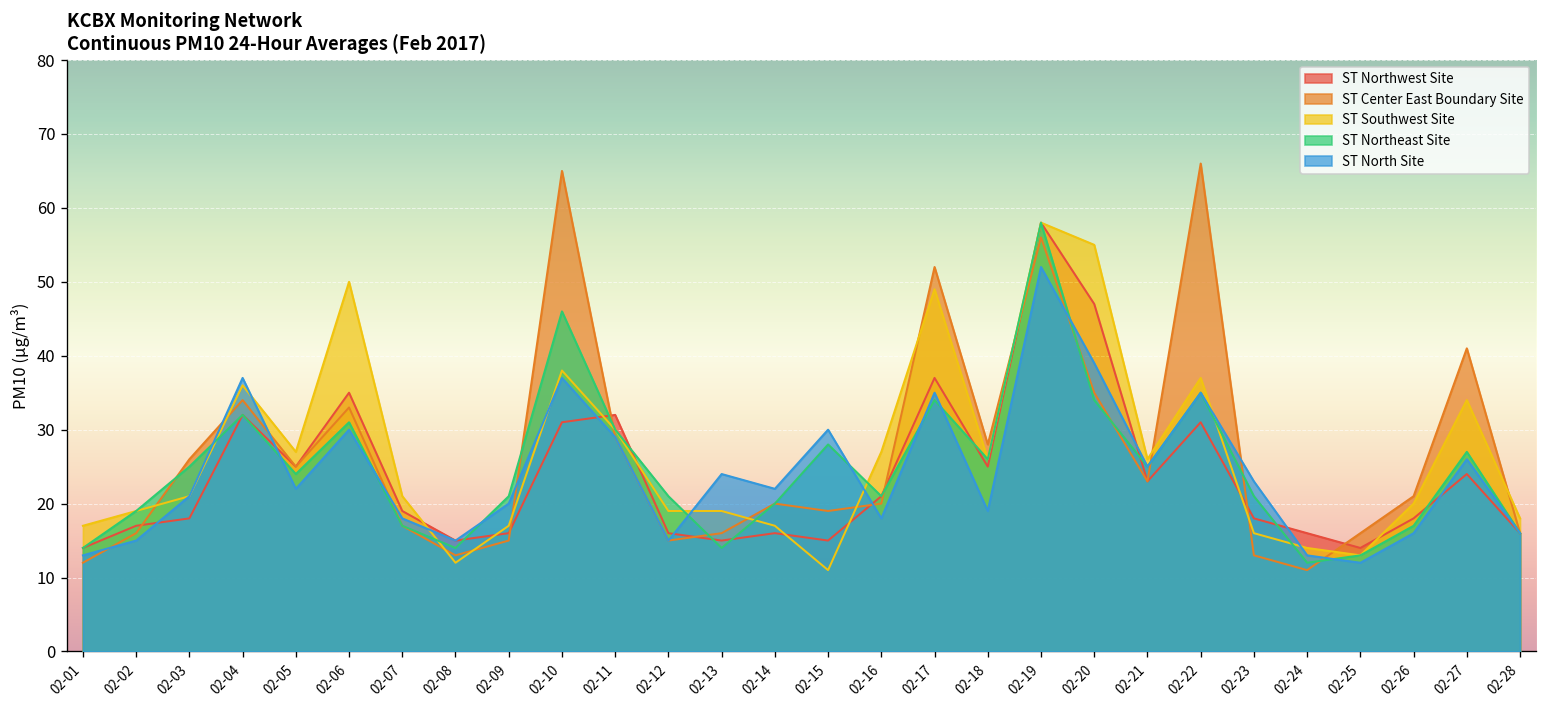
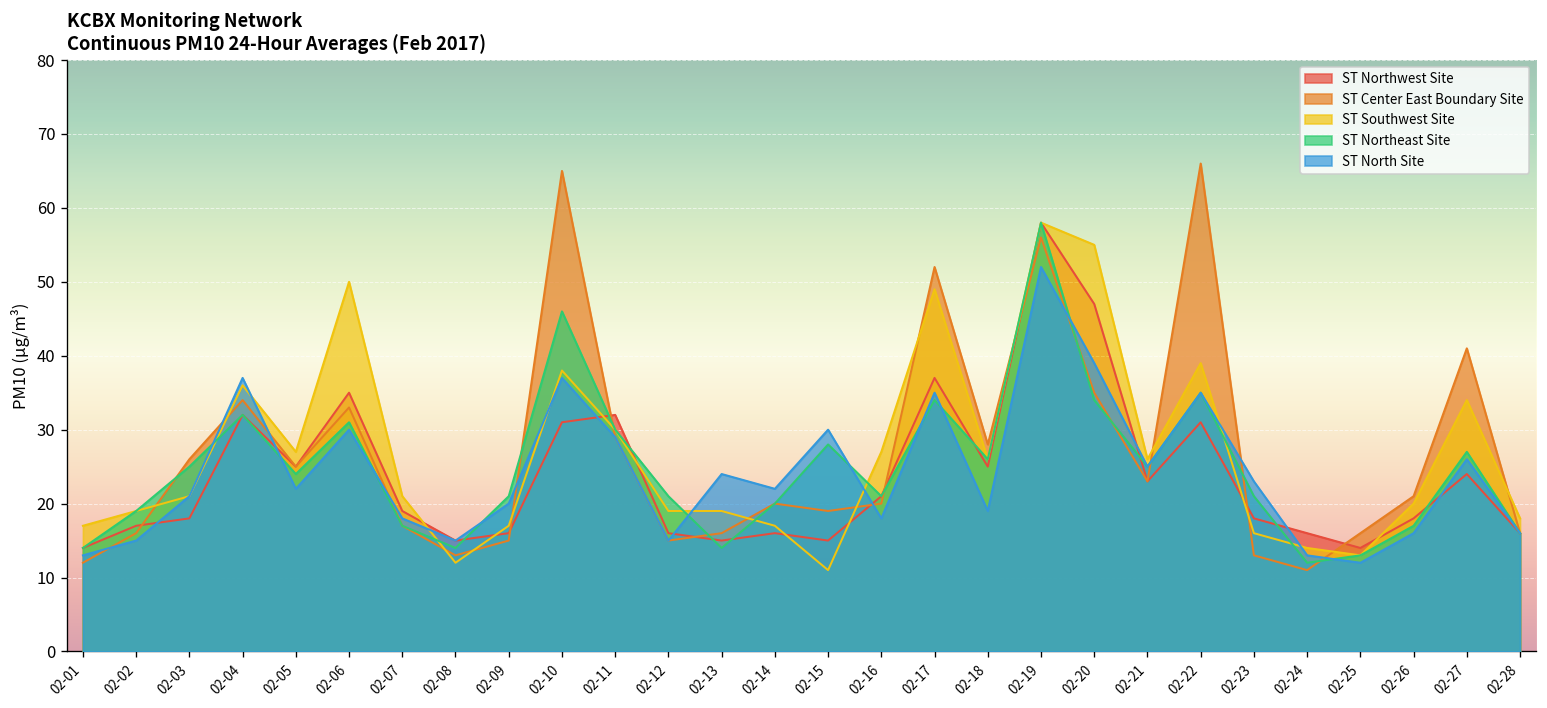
  {
    "ST Southwest Site": {
      "02-01": 17,
      "02-04": 36,
      "02-05": 27,
      "02-06": 50,
      "02-07": 21,
      "02-08": 12,
      "02-09": 17,
      "02-10": 38,
      "02-12": 19,
      "02-13": 19,
      "02-14": 17,
      "02-15": 11,
      "02-16": 27,
      "02-17": 49,
      "02-20": 55,
      "02-21": 26,
-     "02-22": 37,
+     "02-22": 39,
      "02-23": 16,
      "02-24": 14,
      "02-26": 20,
      "02-27": 34,
      "02-28": 18
    },
    "ST Northeast Site": {
      "02-03": 25,
      "02-05": 24,
      "02-06": 31,
      "02-08": 14,
      "02-09": 21,
      "02-10": 46,
      "02-12": 21,
      "02-13": 14,
      "02-15": 28,
      "02-17": 34,
      "02-20": 34,
      "02-23": 21,
      "02-24": 12,
      "02-26": 17,
      "02-27": 27
    },
    "ST North Site": {
      "02-01": 13,
      "02-02": 15,
      "02-04": 37,
      "02-05": 22,
      "02-06": 30,
      "02-07": 18,
      "02-09": 20,
      "02-10": 37,
      "02-13": 24,
      "02-14": 22,
      "02-15": 30,
      "02-16": 18,
      "02-17": 35,
      "02-18": 19,
      "02-19": 52,
      "02-20": 39,
      "02-23": 23,
      "02-24": 13,
      "02-25": 12,
      "02-26": 16,
      "02-27": 26
    }
  }
